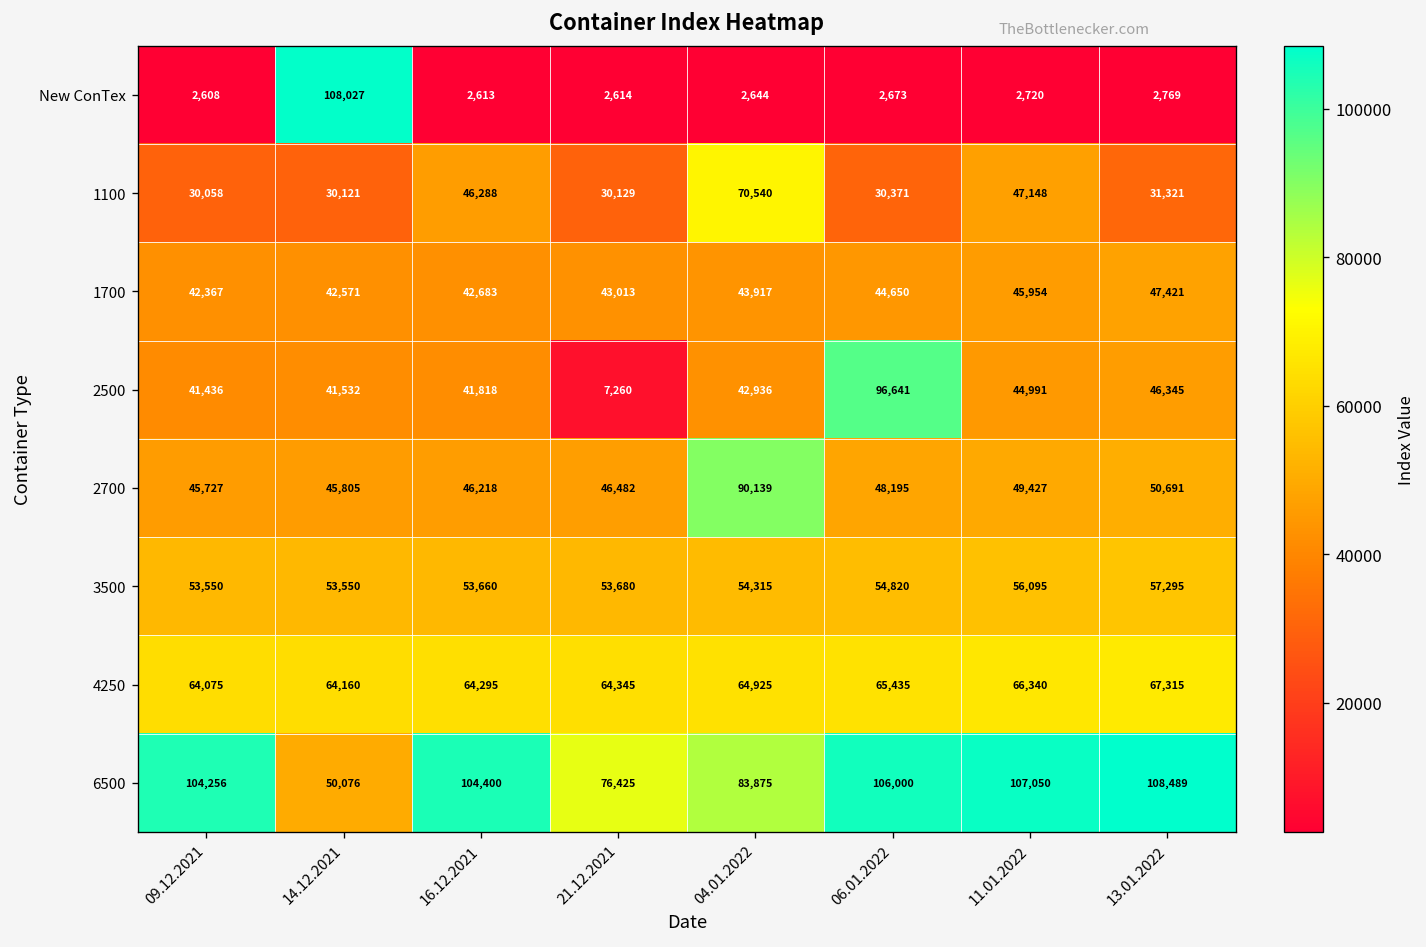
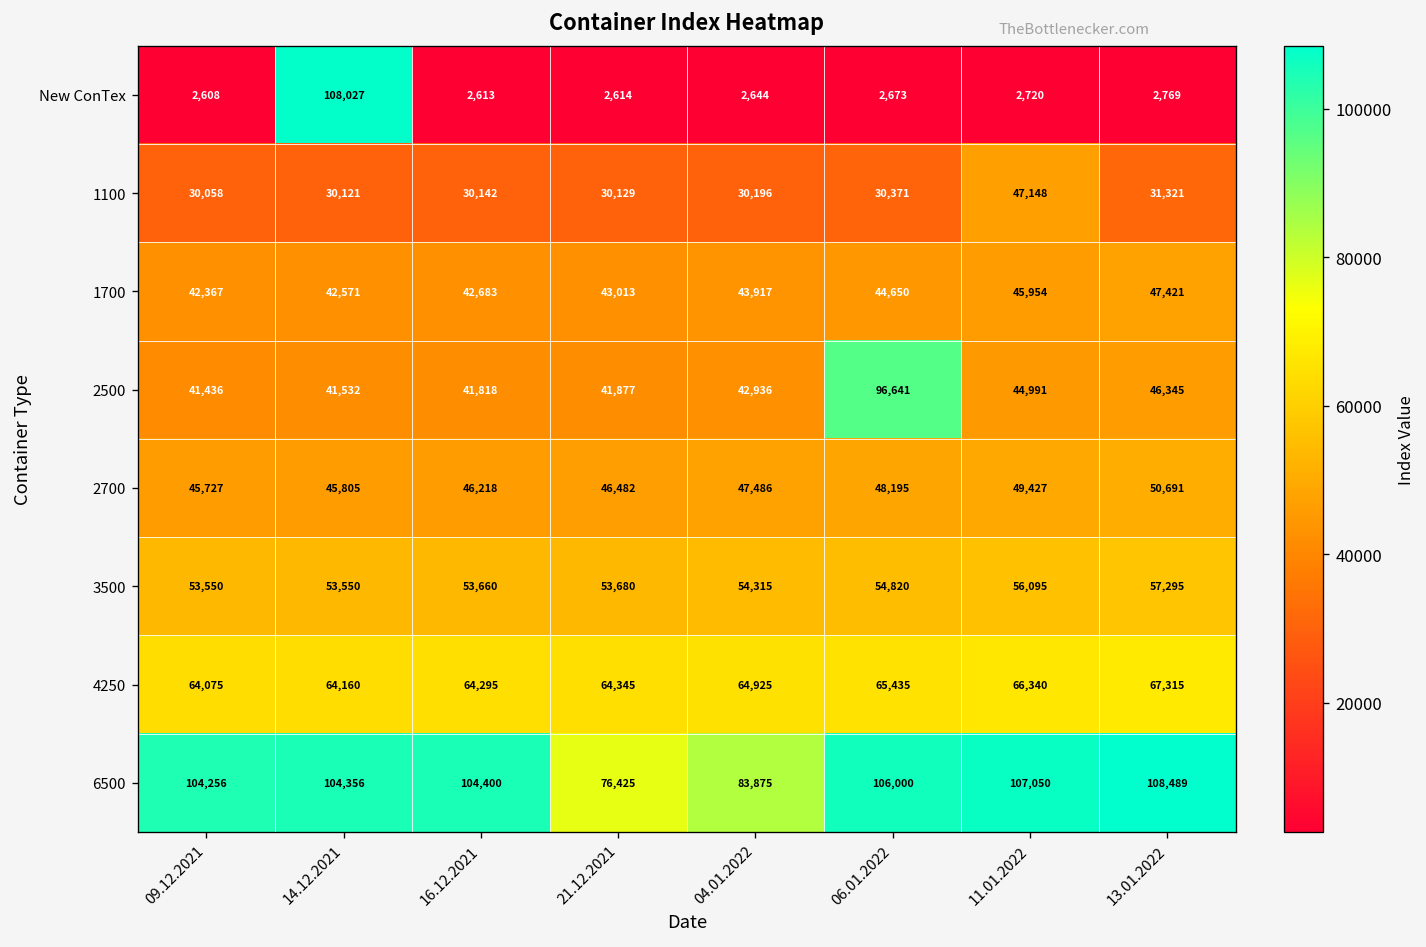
  {
    "New ConTex": {
      "09.12.2021": "2,608",
      "14.12.2021": "108,027",
      "16.12.2021": "2,613",
      "21.12.2021": "2,614",
      "04.01.2022": "2,644",
      "06.01.2022": "2,673",
      "11.01.2022": "2,720",
      "13.01.2022": "2,769"
    },
    "1100": {
      "09.12.2021": "30,058",
      "14.12.2021": "30,121",
-     "16.12.2021": "46,288",
+     "16.12.2021": "30,142",
      "21.12.2021": "30,129",
-     "04.01.2022": "70,540",
+     "04.01.2022": "30,196",
      "06.01.2022": "30,371",
      "11.01.2022": "47,148",
      "13.01.2022": "31,321"
    },
    "1700": {
      "09.12.2021": "42,367",
      "14.12.2021": "42,571",
      "16.12.2021": "42,683",
      "21.12.2021": "43,013",
      "04.01.2022": "43,917",
      "06.01.2022": "44,650",
      "11.01.2022": "45,954",
      "13.01.2022": "47,421"
    },
    "2500": {
      "09.12.2021": "41,436",
      "14.12.2021": "41,532",
      "16.12.2021": "41,818",
-     "21.12.2021": "7,260",
+     "21.12.2021": "41,877",
      "04.01.2022": "42,936",
      "06.01.2022": "96,641",
      "11.01.2022": "44,991",
      "13.01.2022": "46,345"
    },
    "2700": {
      "09.12.2021": "45,727",
      "14.12.2021": "45,805",
      "16.12.2021": "46,218",
      "21.12.2021": "46,482",
-     "04.01.2022": "90,139",
+     "04.01.2022": "47,486",
      "06.01.2022": "48,195",
      "11.01.2022": "49,427",
      "13.01.2022": "50,691"
    },
    "3500": {
      "09.12.2021": "53,550",
      "14.12.2021": "53,550",
      "16.12.2021": "53,660",
      "21.12.2021": "53,680",
      "04.01.2022": "54,315",
      "06.01.2022": "54,820",
      "11.01.2022": "56,095",
      "13.01.2022": "57,295"
    },
    "4250": {
      "09.12.2021": "64,075",
      "14.12.2021": "64,160",
      "16.12.2021": "64,295",
      "21.12.2021": "64,345",
      "04.01.2022": "64,925",
      "06.01.2022": "65,435",
      "11.01.2022": "66,340",
      "13.01.2022": "67,315"
    },
    "6500": {
      "09.12.2021": "104,256",
-     "14.12.2021": "50,076",
+     "14.12.2021": "104,356",
      "16.12.2021": "104,400",
      "21.12.2021": "76,425",
      "04.01.2022": "83,875",
      "06.01.2022": "106,000",
      "11.01.2022": "107,050",
      "13.01.2022": "108,489"
    }
  }
